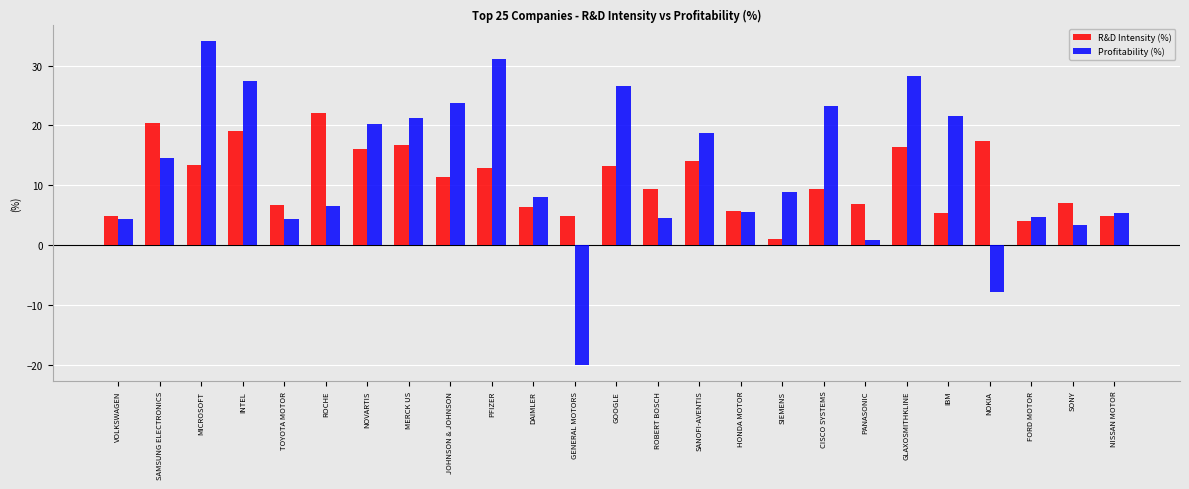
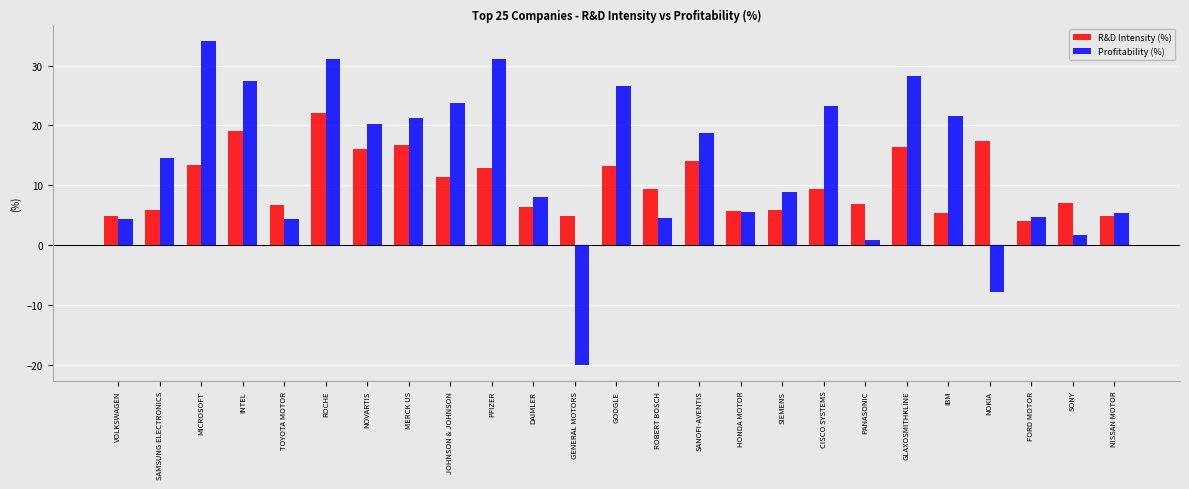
  {
    "R&D Intensity (%)": {
      "VOLKSWAGEN": 5,
-     "SAMSUNG ELECTRONICS": 20,
+     "SAMSUNG ELECTRONICS": 6,
      "MICROSOFT": 13,
      "INTEL": 19,
      "TOYOTA MOTOR": 7,
      "ROCHE": 22,
      "NOVARTIS": 16,
      "MERCK US": 17,
      "JOHNSON & JOHNSON": 11,
      "PFIZER": 13,
      "DAIMLER": 6,
      "GENERAL MOTORS": 5,
      "GOOGLE": 13,
      "ROBERT BOSCH": 9,
      "SANOFI-AVENTIS": 14,
      "HONDA MOTOR": 6,
-     "SIEMENS": 1,
+     "SIEMENS": 6,
      "CISCO SYSTEMS": 9,
      "PANASONIC": 7,
      "GLAXOSMITHKLINE": 16,
      "IBM": 5,
      "NOKIA": 17,
      "FORD MOTOR": 4,
      "SONY": 7,
      "NISSAN MOTOR": 5
    },
    "Profitability (%)": {
      "VOLKSWAGEN": 4,
      "SAMSUNG ELECTRONICS": 14,
      "MICROSOFT": 34,
      "INTEL": 27,
      "TOYOTA MOTOR": 4,
-     "ROCHE": 7,
+     "ROCHE": 31,
      "NOVARTIS": 20,
      "MERCK US": 21,
      "JOHNSON & JOHNSON": 24,
      "PFIZER": 31,
      "DAIMLER": 8,
      "GENERAL MOTORS": -20,
      "GOOGLE": 27,
      "ROBERT BOSCH": 5,
      "SANOFI-AVENTIS": 19,
      "HONDA MOTOR": 6,
      "SIEMENS": 9,
      "CISCO SYSTEMS": 23,
      "PANASONIC": 1,
      "GLAXOSMITHKLINE": 28,
      "IBM": 22,
      "NOKIA": -8,
      "FORD MOTOR": 5,
-     "SONY": 3,
+     "SONY": 2,
      "NISSAN MOTOR": 5
    }
  }
